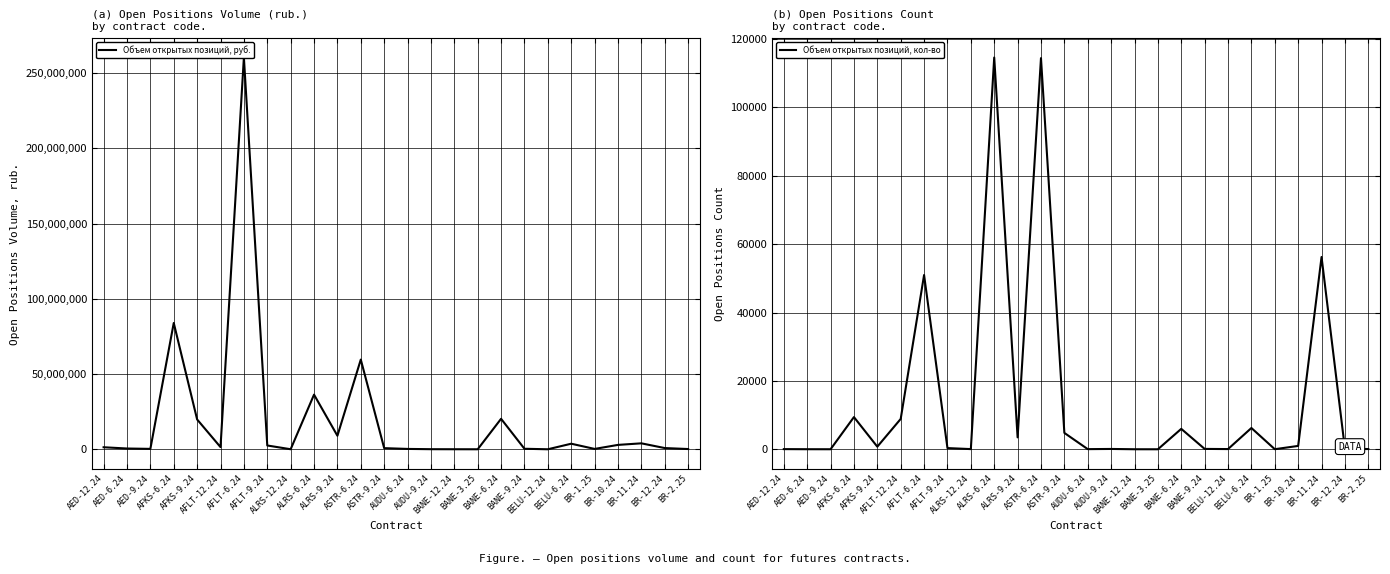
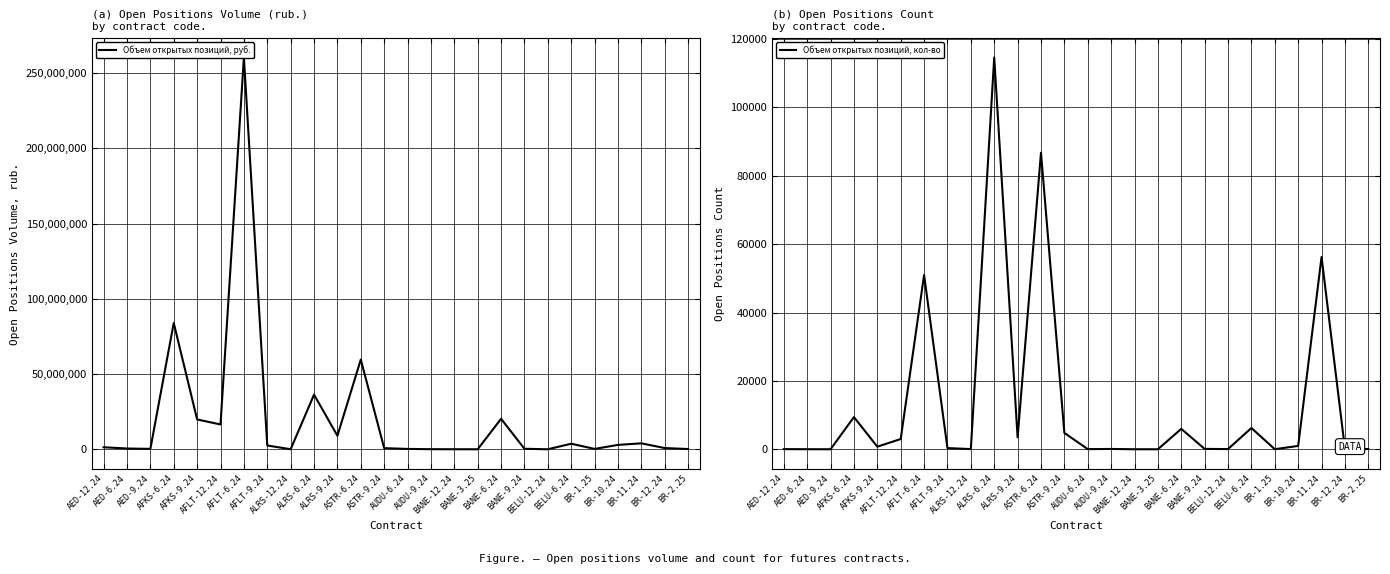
  {
    "(a) Open Positions Volume (rub.) by contract code.": {
      "AED-12.24": "1,000,000",
      "AED-6.24": "1,000,000",
      "AED-9.24": "0",
      "AFKS-6.24": "84,000,000",
      "AFKS-9.24": "20,000,000",
-     "AFLT-12.24": "1,000,000",
+     "AFLT-12.24": "16,000,000",
      "AFLT-9.24": "3,000,000",
      "ALRS-12.24": "0",
      "ALRS-6.24": "36,000,000",
      "ALRS-9.24": "9,000,000",
      "ASTR-6.24": "60,000,000",
      "ASTR-9.24": "1,000,000",
      "AUDU-6.24": "0",
      "AUDU-9.24": "0",
      "BANE-12.24": "0",
      "BANE-3.25": "0",
      "BANE-6.24": "20,000,000",
      "BANE-9.24": "0",
      "BELU-12.24": "0",
      "BELU-6.24": "4,000,000",
      "BR-1.25": "0",
      "BR-10.24": "3,000,000",
      "BR-11.24": "4,000,000",
      "BR-12.24": "1,000,000",
      "BR-2.25": "0"
    },
    "(b) Open Positions Count by contract code.": {
      "AED-12.24": "0",
      "AED-6.24": "0",
      "AED-9.24": "0",
      "AFKS-6.24": "9000",
      "AFKS-9.24": "1000",
-     "AFLT-12.24": "9000",
+     "AFLT-12.24": "3000",
      "AFLT-6.24": "51000",
      "AFLT-9.24": "0",
      "ALRS-12.24": "0",
      "ALRS-6.24": "115000",
      "ALRS-9.24": "3000",
-     "ASTR-6.24": "114000",
+     "ASTR-6.24": "87000",
      "ASTR-9.24": "5000",
      "AUDU-6.24": "0",
      "AUDU-9.24": "0",
      "BANE-12.24": "0",
      "BANE-3.25": "0",
      "BANE-6.24": "6000",
      "BANE-9.24": "0",
      "BELU-12.24": "0",
      "BELU-6.24": "6000",
      "BR-1.25": "0",
      "BR-10.24": "1000",
      "BR-11.24": "56000",
      "BR-2.25": "0"
    }
  }
